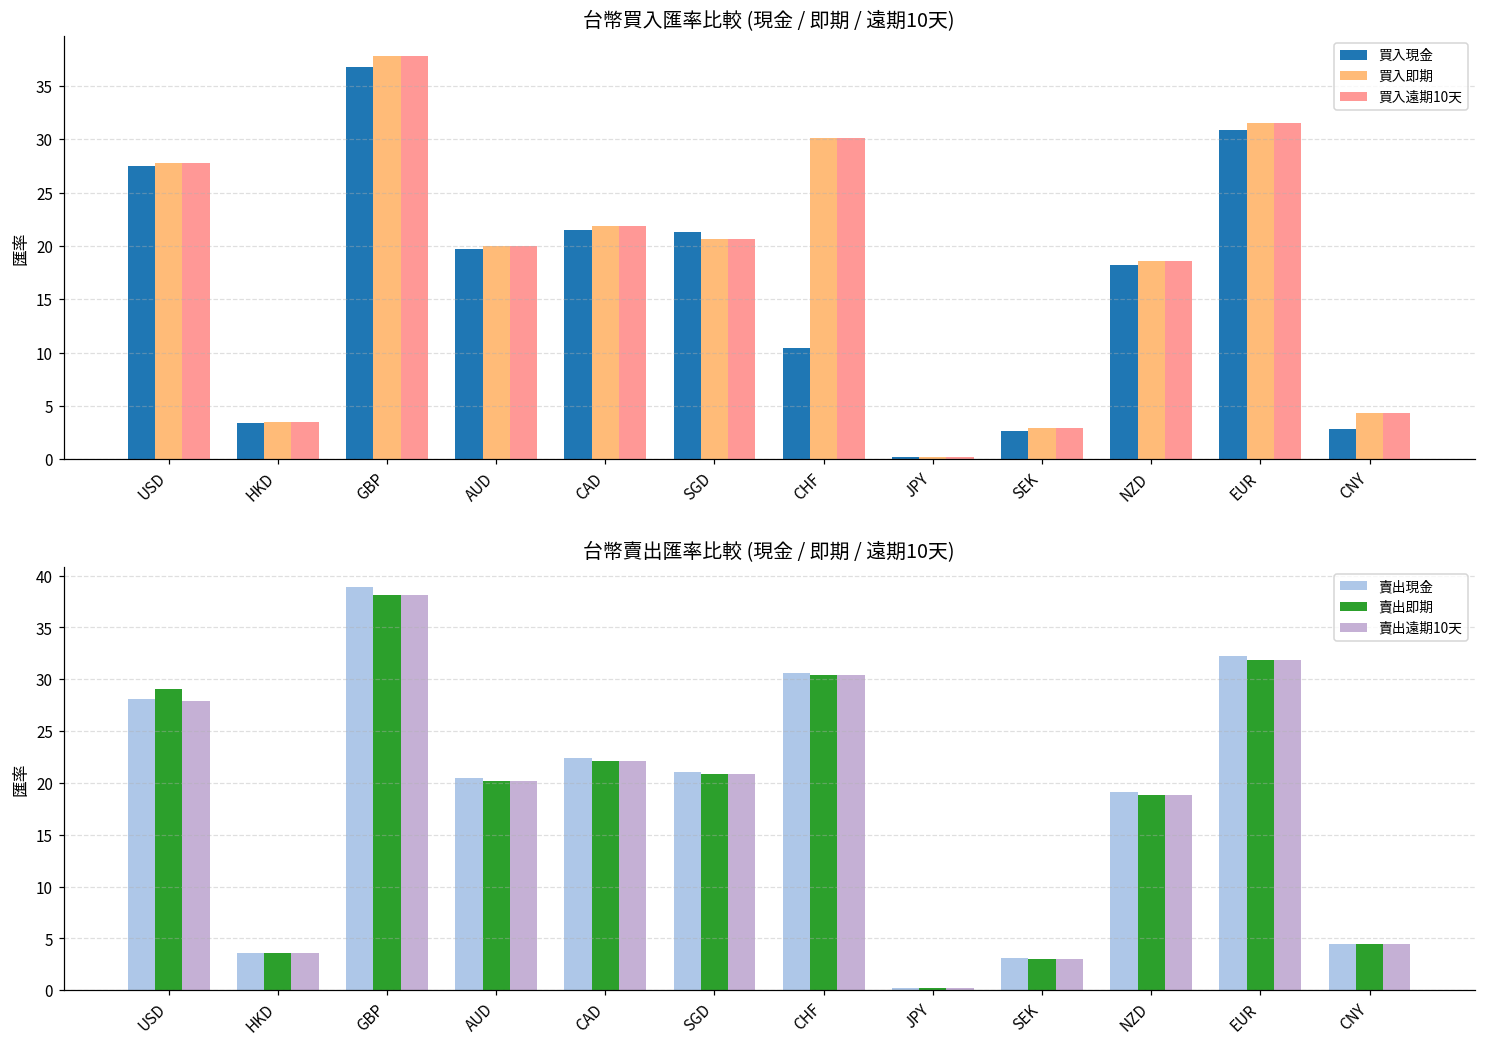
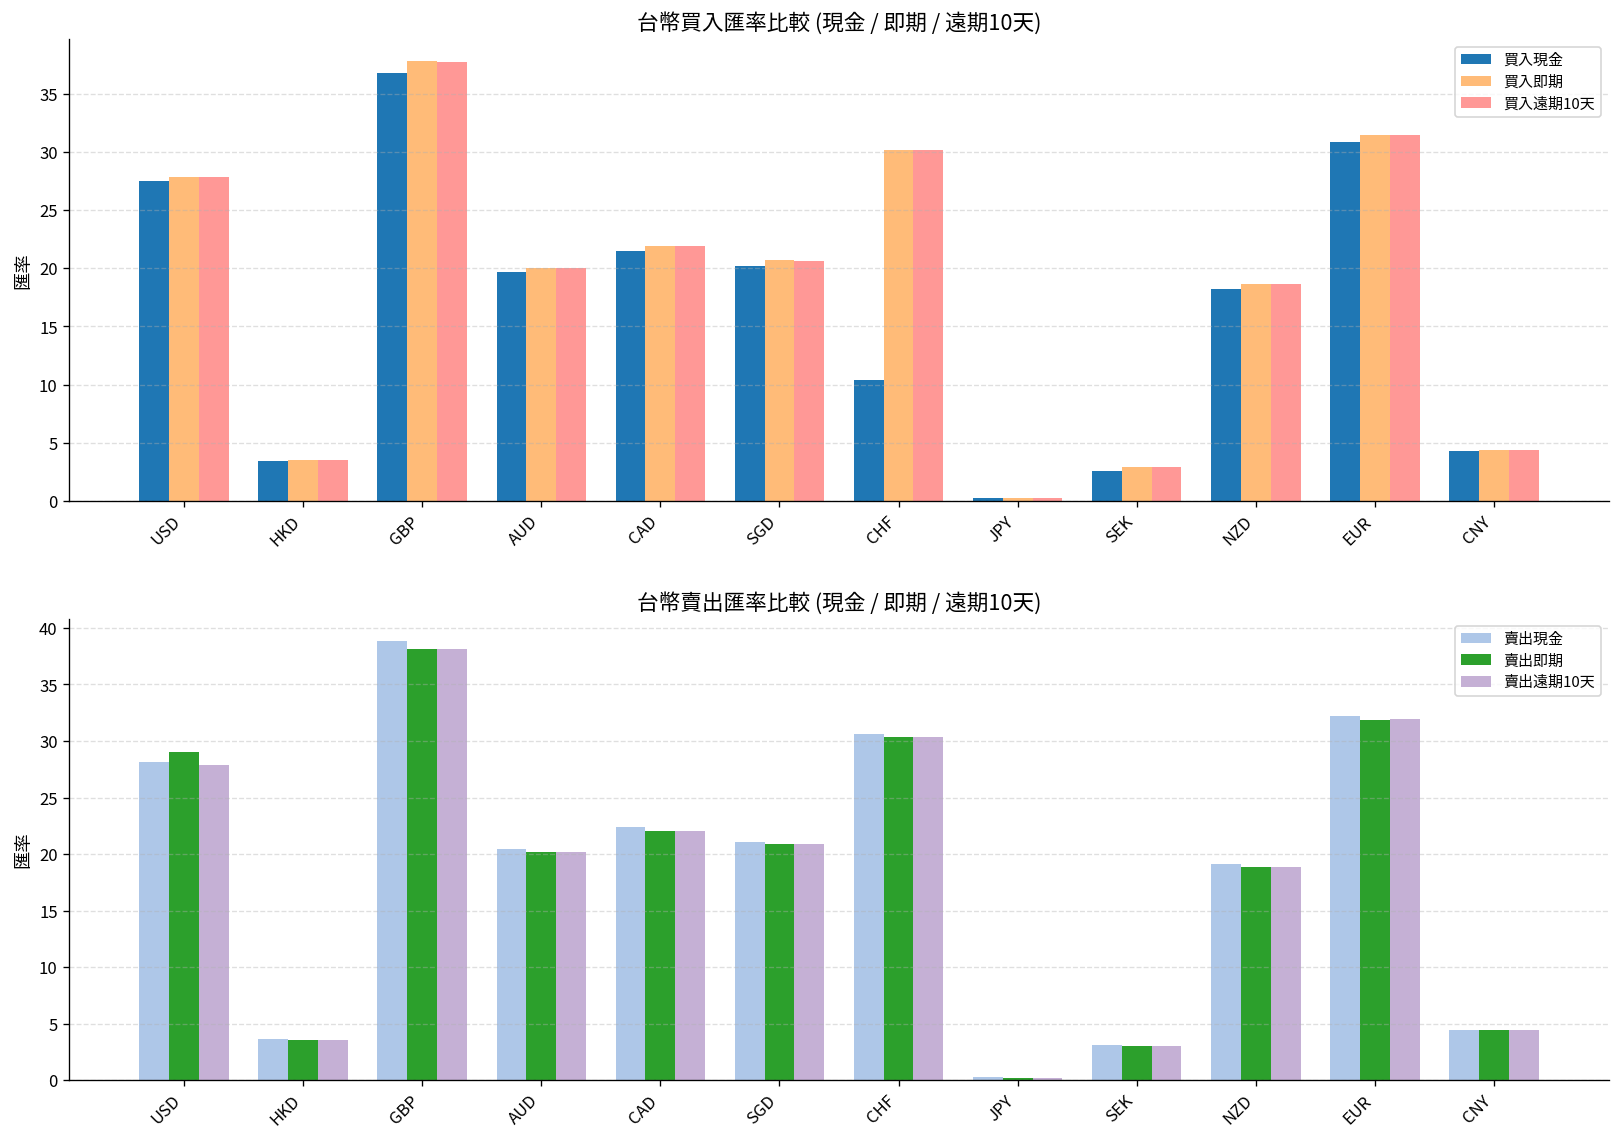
  {
    "台幣買入匯率比較 (現金 / 即期 / 遠期10天)": {
      "買入現金": {
        "USD": 27,
        "HKD": 3,
        "GBP": 37,
        "AUD": 20,
        "CAD": 21,
-       "SGD": 21,
+       "SGD": 20,
        "CHF": 10,
        "SEK": 3,
        "NZD": 18,
        "EUR": 31,
-       "CNY": 3
+       "CNY": 4
      }
    },
    "台幣賣出匯率比較 (現金 / 即期 / 遠期10天)": {
      "賣出即期": {
        "USD": 29,
        "HKD": 4,
        "GBP": 38,
        "AUD": 20,
        "CAD": 22,
        "SGD": 21,
        "CHF": 30,
        "SEK": 3,
        "NZD": 19,
        "EUR": 32,
        "CNY": 4
      }
    }
  }
